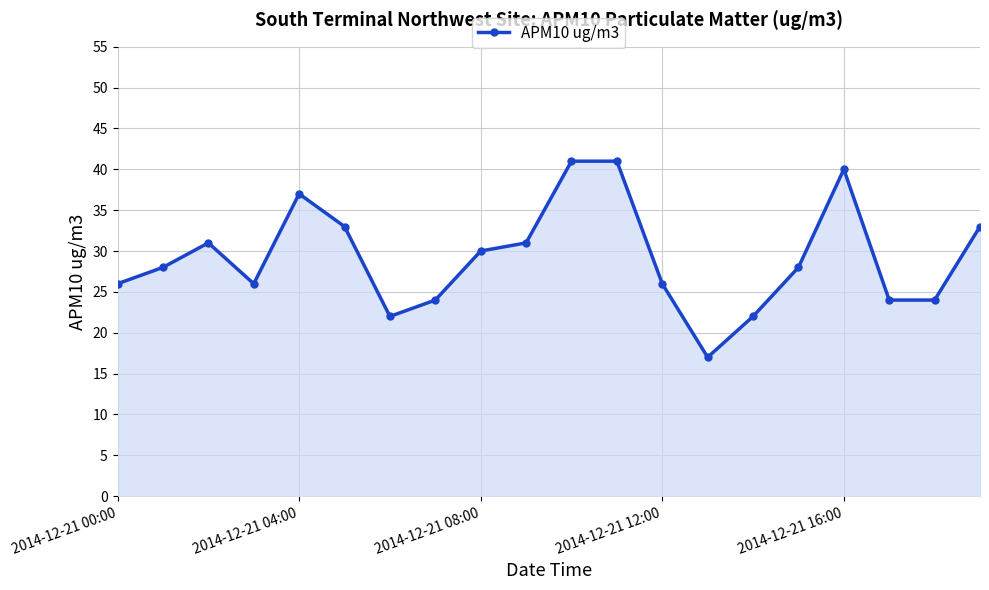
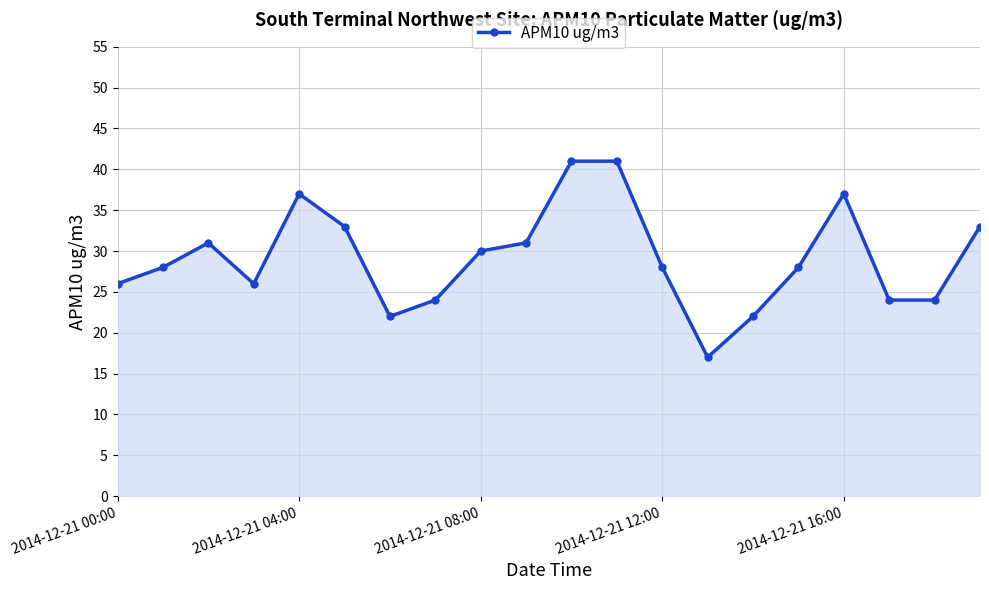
  {
    "2014-12-21 00:00": 26,
    "2014-12-21 04:00": 37,
    "2014-12-21 08:00": 30,
-   "2014-12-21 12:00": 26,
-   "2014-12-21 16:00": 40
+   "2014-12-21 12:00": 28,
+   "2014-12-21 16:00": 37
  }
